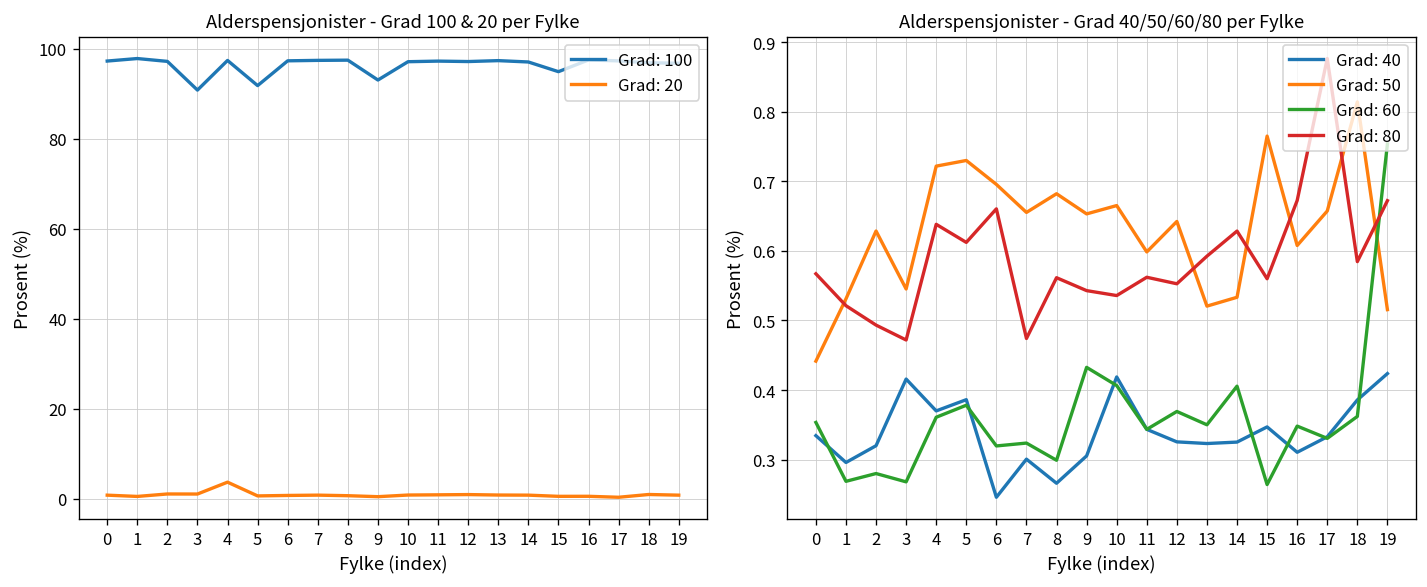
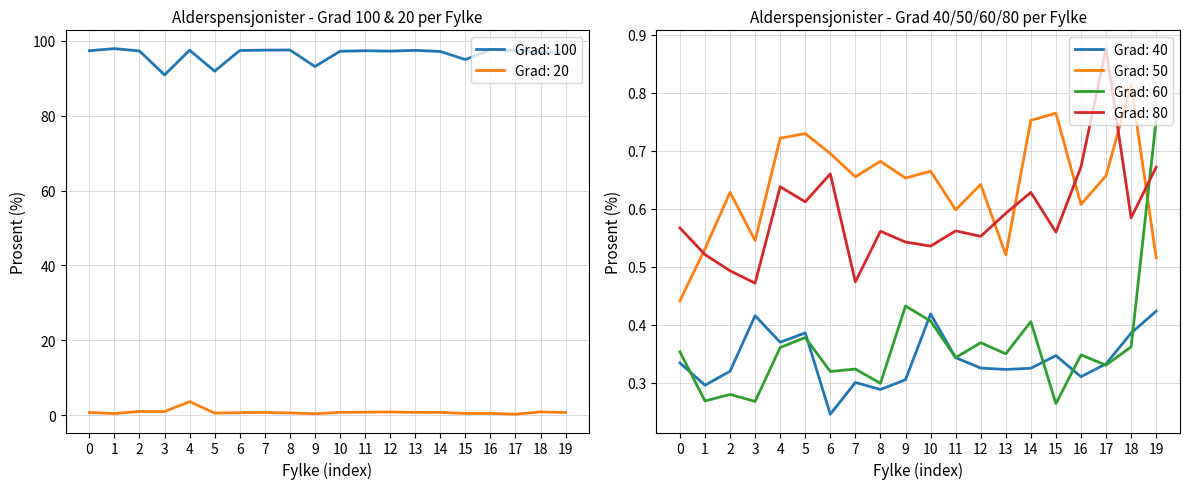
  {
    "Alderspensjonister - Grad 100 & 20 per Fylke": {
      "Grad: 100": {
        "0": 97,
        "1": 98,
        "2": 97,
        "3": 91,
        "4": 97,
        "5": 92,
        "6": 97,
        "7": 97,
        "8": 97,
        "9": 93,
        "10": 97,
        "11": 97,
        "12": 97,
        "13": 97,
        "14": 97,
        "15": 95
      },
      "Grad: 20": {
        "0": 1,
        "1": 1,
        "2": 1,
        "3": 1,
        "4": 4,
        "5": 1,
        "6": 1,
        "7": 1,
        "8": 1,
        "9": 0,
        "10": 1,
        "11": 1,
        "12": 1,
        "13": 1,
        "14": 1,
        "15": 1,
        "16": 1,
        "17": 0,
        "18": 1,
        "19": 1
      }
    },
    "Alderspensjonister - Grad 40/50/60/80 per Fylke": {
      "Grad: 40": {
        "0": 0.33,
        "1": 0.30,
        "2": 0.32,
        "3": 0.42,
        "4": 0.37,
        "5": 0.39,
        "6": 0.25,
        "7": 0.30,
-       "8": 0.27,
+       "8": 0.29,
        "9": 0.31,
        "10": 0.42,
        "12": 0.33,
        "13": 0.32,
        "14": 0.33,
        "15": 0.35,
        "16": 0.31,
        "18": 0.39,
        "19": 0.42
      },
      "Grad: 50": {
        "0": 0.44,
        "1": 0.53,
        "2": 0.63,
        "3": 0.55,
        "4": 0.72,
        "5": 0.73,
        "6": 0.70,
        "7": 0.66,
        "8": 0.68,
        "9": 0.65,
        "10": 0.67,
        "11": 0.60,
        "12": 0.64,
        "13": 0.52,
-       "14": 0.53,
+       "14": 0.75,
        "15": 0.76,
        "16": 0.61,
        "17": 0.66,
        "19": 0.52
      },
      "Grad: 60": {
        "0": 0.35,
        "1": 0.27,
        "2": 0.28,
        "3": 0.27,
        "4": 0.36,
        "5": 0.38,
        "6": 0.32,
        "7": 0.32,
        "8": 0.30,
        "9": 0.43,
        "10": 0.41,
        "12": 0.37,
        "13": 0.35,
        "14": 0.41,
        "15": 0.26,
        "16": 0.35,
        "18": 0.36
      },
      "Grad: 80": {
        "0": 0.57,
        "1": 0.52,
        "2": 0.49,
        "3": 0.47,
        "4": 0.64,
        "5": 0.61,
        "6": 0.66,
        "7": 0.47,
        "8": 0.56,
        "9": 0.54,
        "10": 0.54,
        "11": 0.56,
        "12": 0.55,
        "13": 0.59,
        "14": 0.63,
        "15": 0.56,
        "16": 0.67,
        "18": 0.58,
        "19": 0.67
      }
    }
  }
